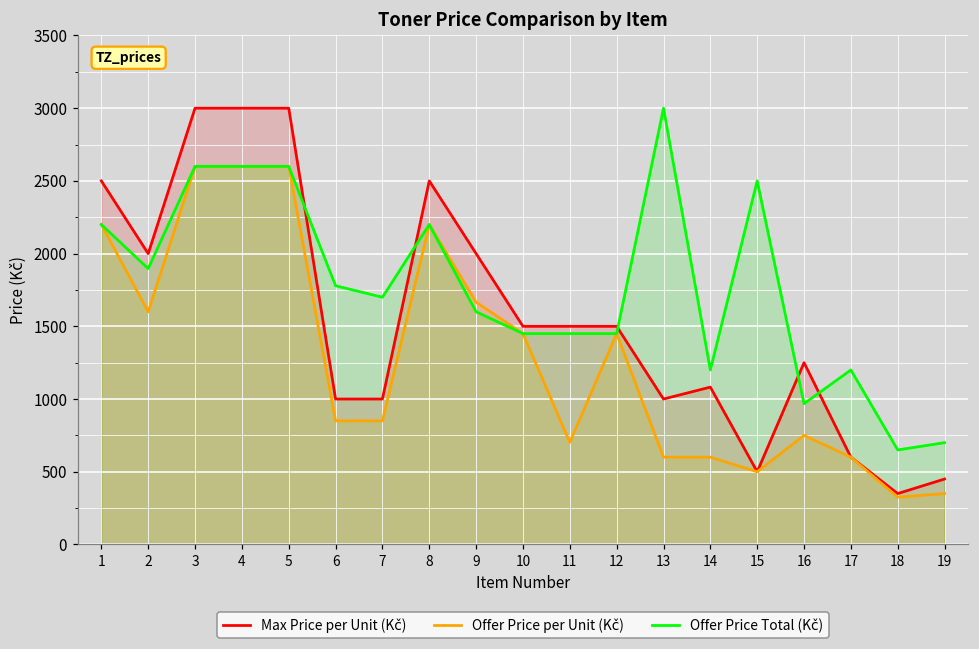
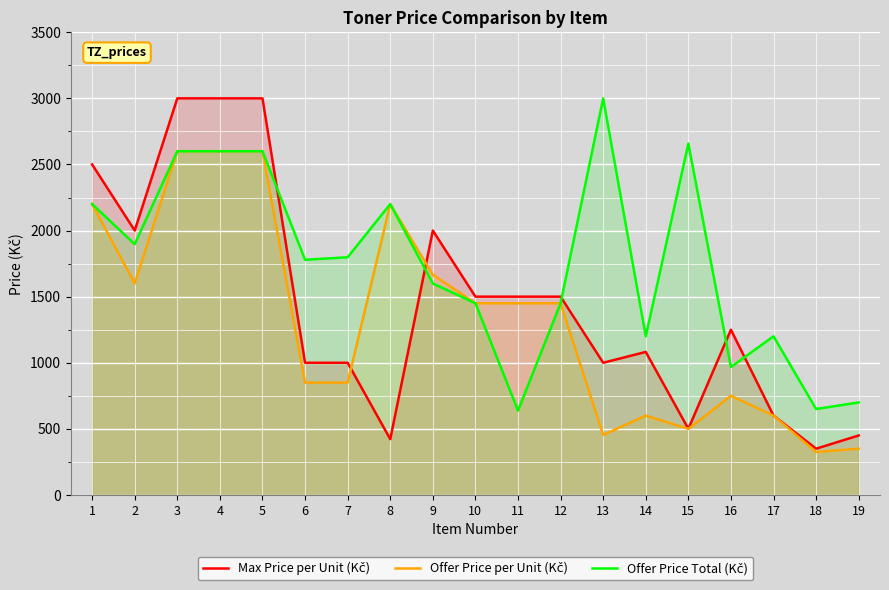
  {
    "Max Price per Unit (Kč)": {
      "1": 2500,
      "2": 2000,
      "3": 3000,
      "4": 3000,
      "5": 3000,
      "6": 1000,
      "7": 1000,
-     "8": 2500,
+     "8": 420,
      "9": 2000,
      "10": 1500,
      "11": 1500,
      "12": 1500,
      "13": 1000,
      "14": 1080,
      "16": 1250,
      "18": 350,
      "19": 450
    },
    "Offer Price per Unit (Kč)": {
      "2": 1600,
      "6": 850,
      "7": 850,
      "9": 1670,
-     "11": 700,
-     "13": 600,
+     "11": 1450,
+     "13": 450,
      "14": 600,
      "16": 750,
      "18": 330,
      "19": 350
    },
    "Offer Price Total (Kč)": {
      "2": 1900,
      "6": 1780,
-     "7": 1700,
+     "7": 1800,
      "9": 1600,
-     "11": 1450,
+     "11": 640,
      "13": 3000,
      "14": 1200,
-     "15": 2500,
+     "15": 2660,
      "16": 970,
      "17": 1200,
      "18": 650,
      "19": 700
    }
  }
